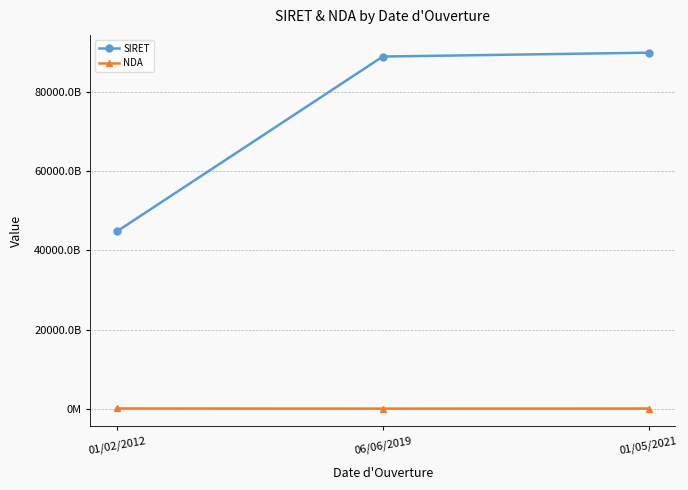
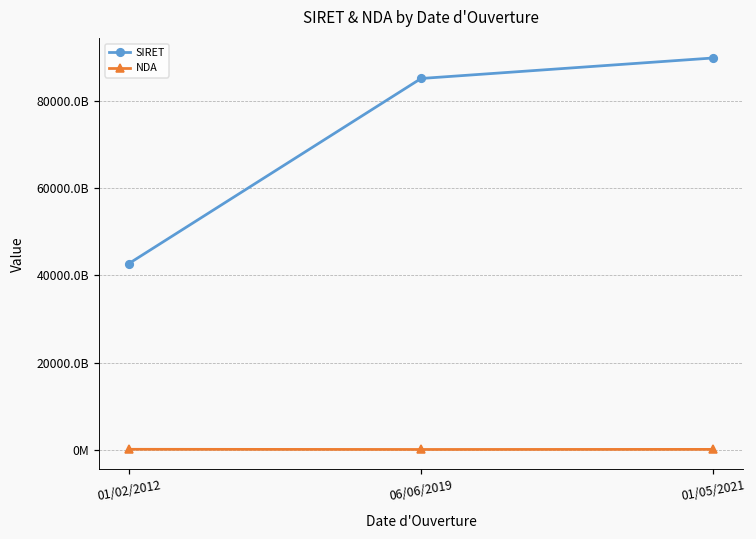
  {
    "SIRET": {
-     "01/02/2012": 45000000000000,
-     "06/06/2019": 89000000000000,
+     "01/02/2012": 43000000000000,
+     "06/06/2019": 85000000000000,
      "01/05/2021": 90000000000000
    },
    "NDA": {
      "01/02/2012": 0,
      "06/06/2019": 0,
      "01/05/2021": 0
    }
  }
